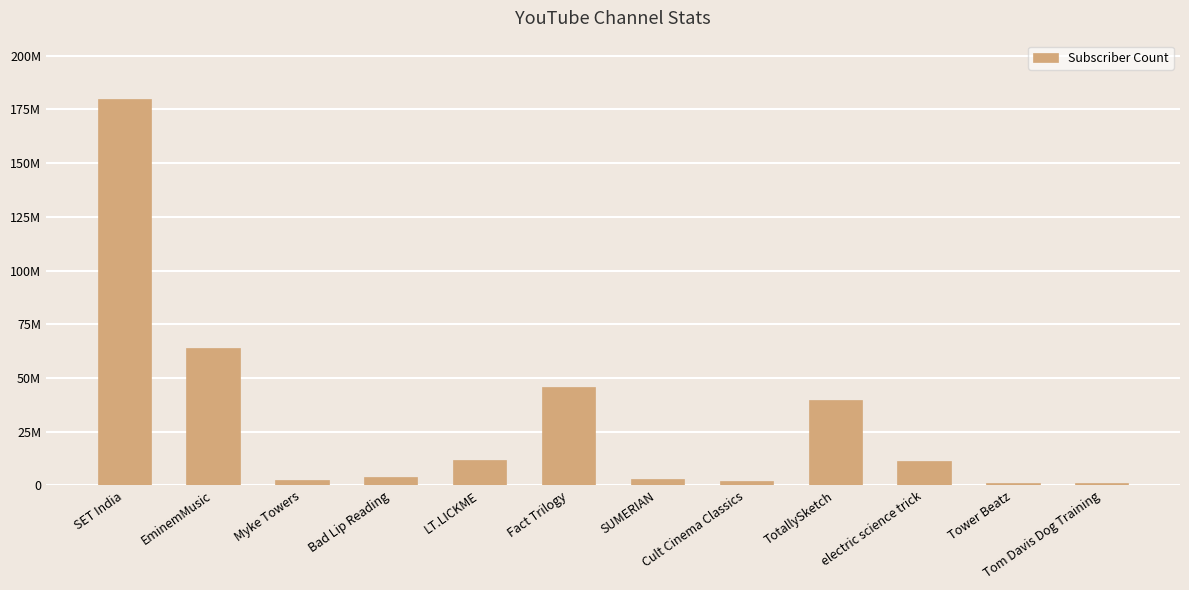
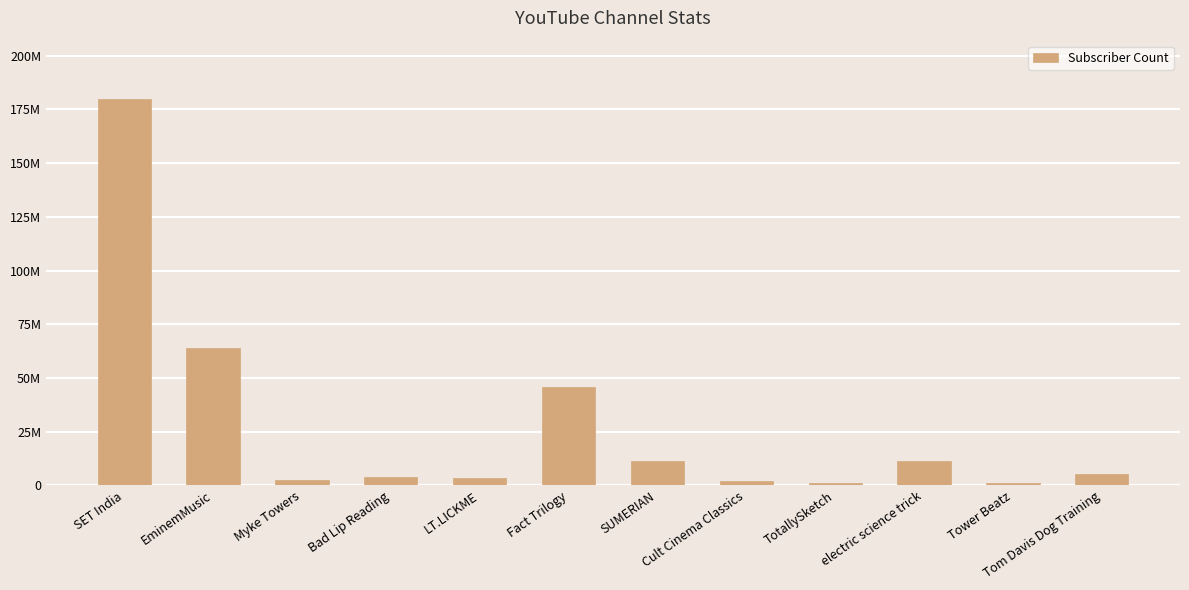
  {
    "SET India": 180000000,
    "EminemMusic": 64000000,
    "Myke Towers": 2000000,
    "Bad Lip Reading": 4000000,
-   "LT.LICKME": 12000000,
+   "LT.LICKME": 4000000,
    "Fact Trilogy": 46000000,
-   "SUMERIAN": 3000000,
+   "SUMERIAN": 12000000,
    "Cult Cinema Classics": 2000000,
-   "TotallySketch": 40000000,
+   "TotallySketch": 1000000,
    "electric science trick": 11000000,
-   "Tom Davis Dog Training": 1000000
+   "Tom Davis Dog Training": 5000000
  }
